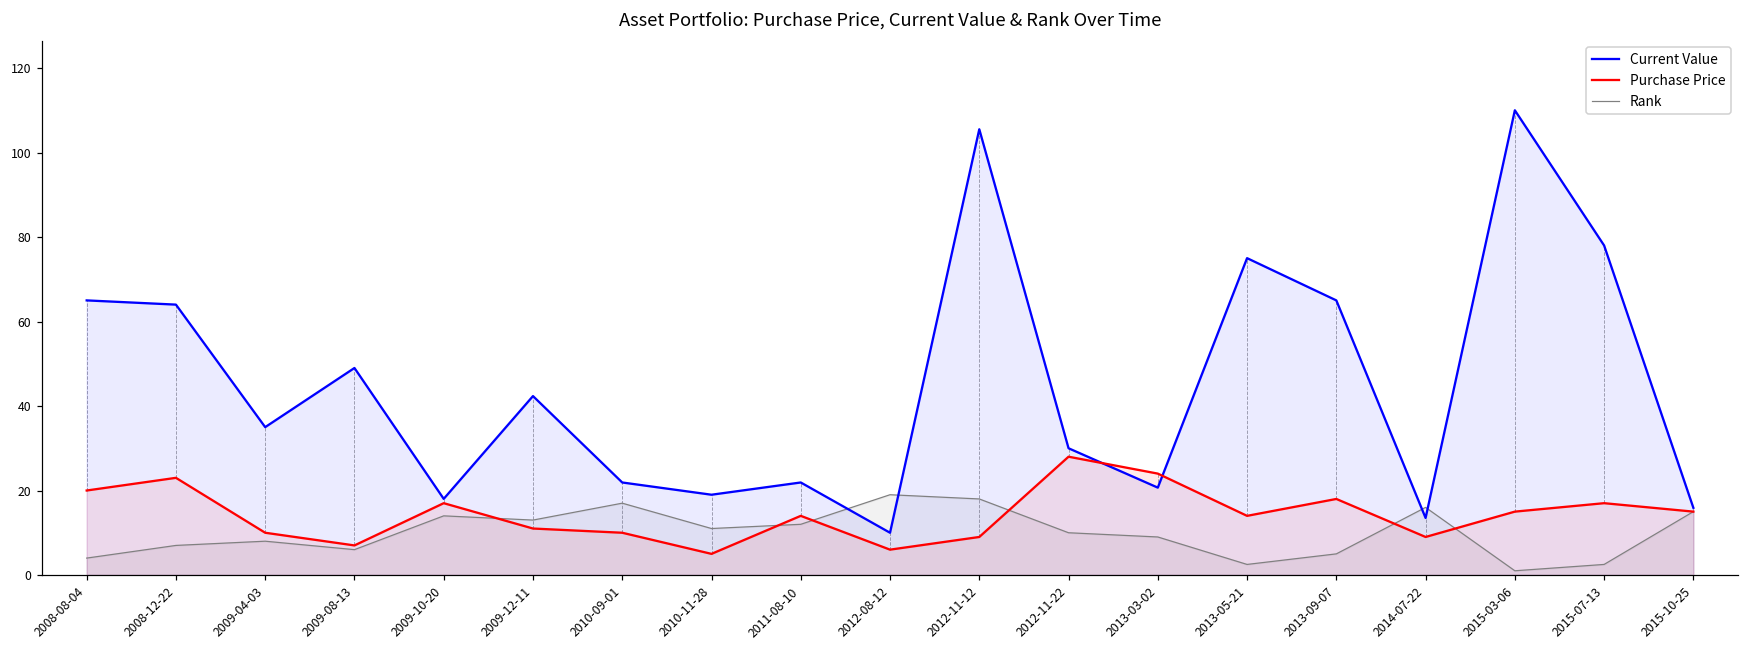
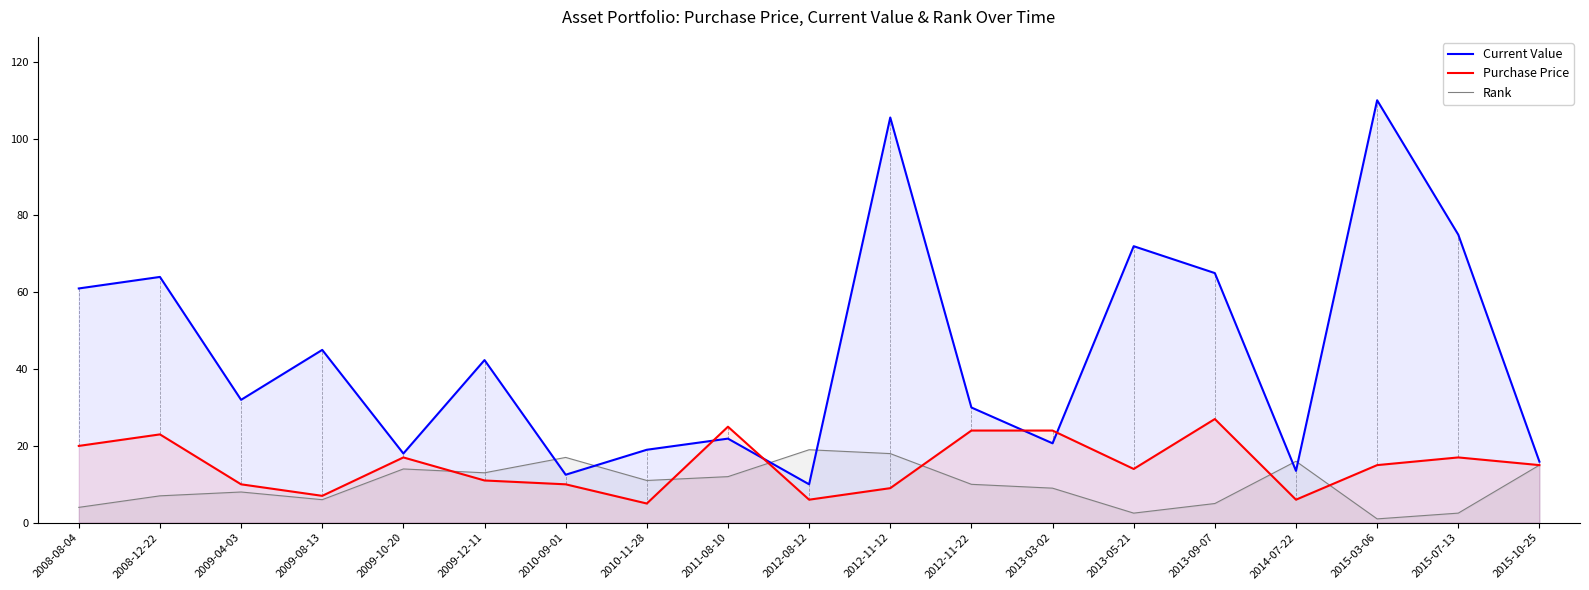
  {
    "Current Value": {
-     "2008-08-04": 65,
-     "2009-04-03": 35,
-     "2009-08-13": 49,
-     "2010-09-01": 22,
-     "2013-05-21": 75,
-     "2015-07-13": 78
+     "2008-08-04": 61,
+     "2009-04-03": 32,
+     "2009-08-13": 45,
+     "2010-09-01": 13,
+     "2013-05-21": 72,
+     "2015-07-13": 75
    },
    "Purchase Price": {
-     "2011-08-10": 14,
-     "2012-11-22": 28,
-     "2013-09-07": 18,
-     "2014-07-22": 9
+     "2011-08-10": 25,
+     "2012-11-22": 24,
+     "2013-09-07": 27,
+     "2014-07-22": 6
    }
  }
